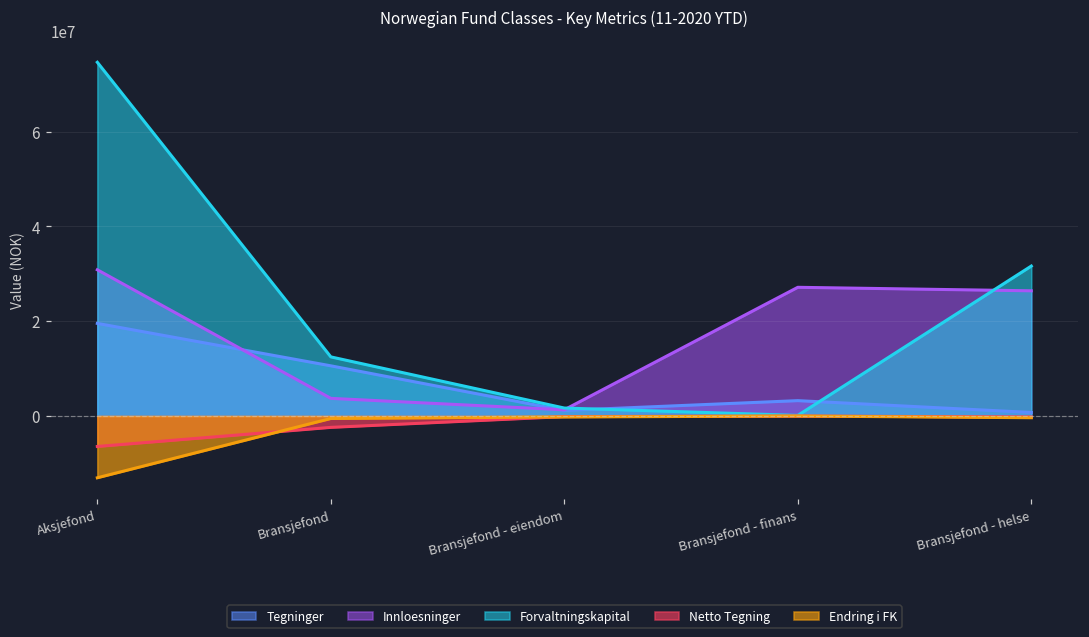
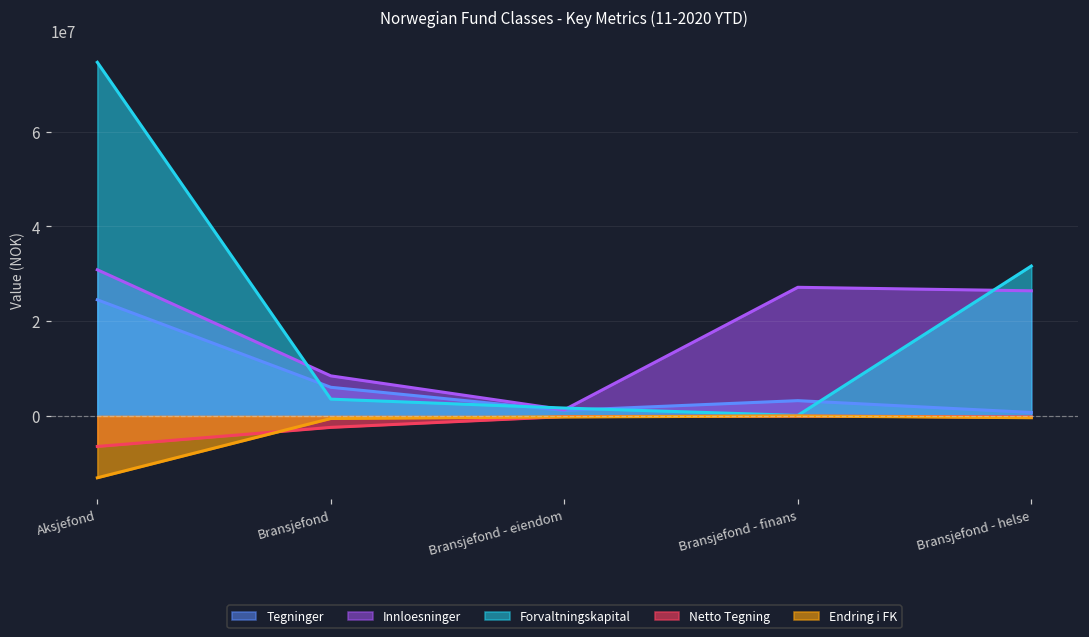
  {
    "Tegninger": {
-     "Aksjefond": 20000000,
-     "Bransjefond": 11000000,
+     "Aksjefond": 25000000,
+     "Bransjefond": 6000000,
      "Bransjefond - finans": 3000000,
      "Bransjefond - helse": 1000000
    },
    "Innloesninger": {
      "Aksjefond": 31000000,
-     "Bransjefond": 4000000,
+     "Bransjefond": 8000000,
      "Bransjefond - finans": 27000000,
      "Bransjefond - helse": 26000000
    },
    "Forvaltningskapital": {
      "Aksjefond": 75000000,
-     "Bransjefond": 12000000,
+     "Bransjefond": 4000000,
      "Bransjefond - helse": 32000000
    }
  }
